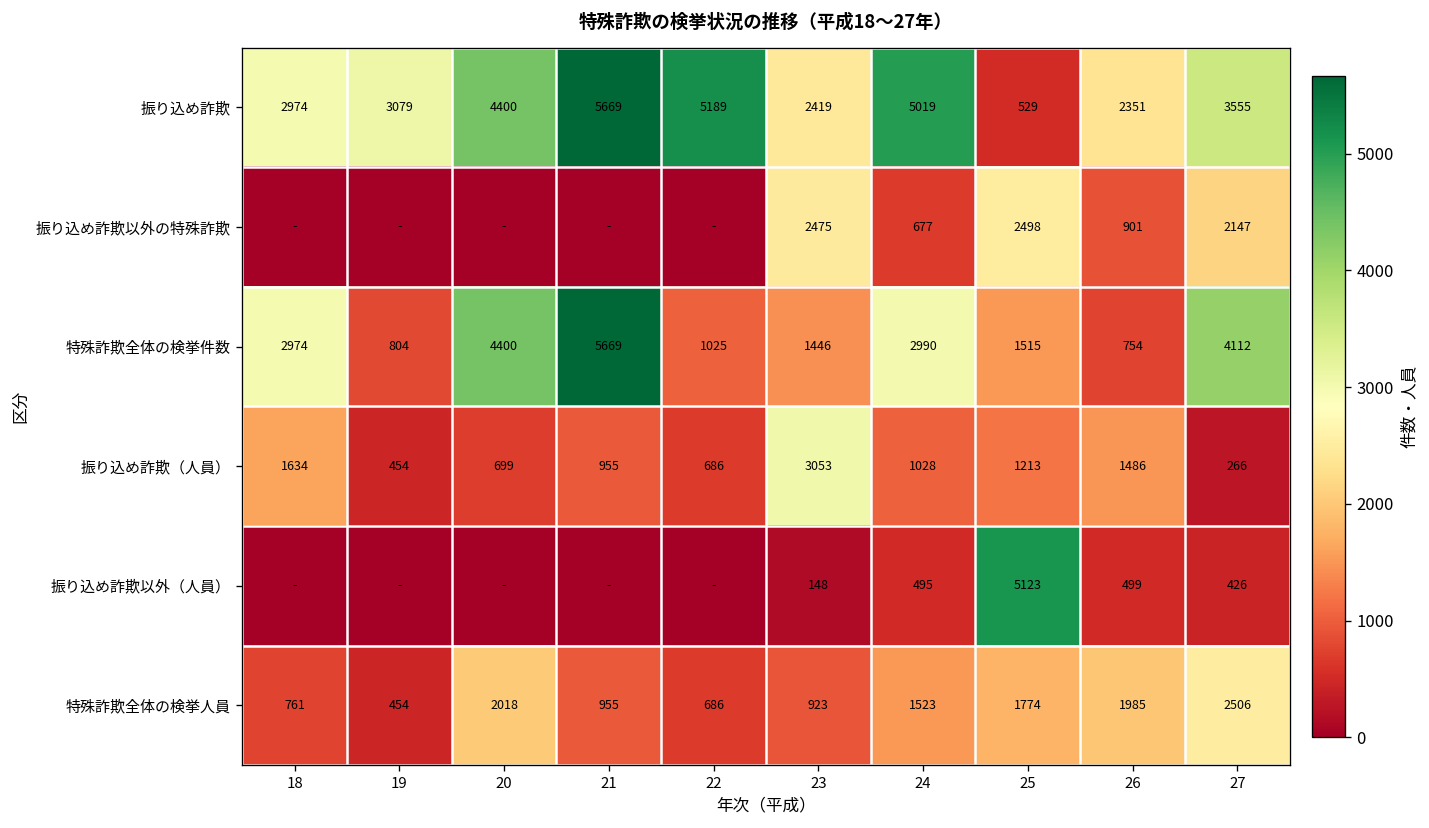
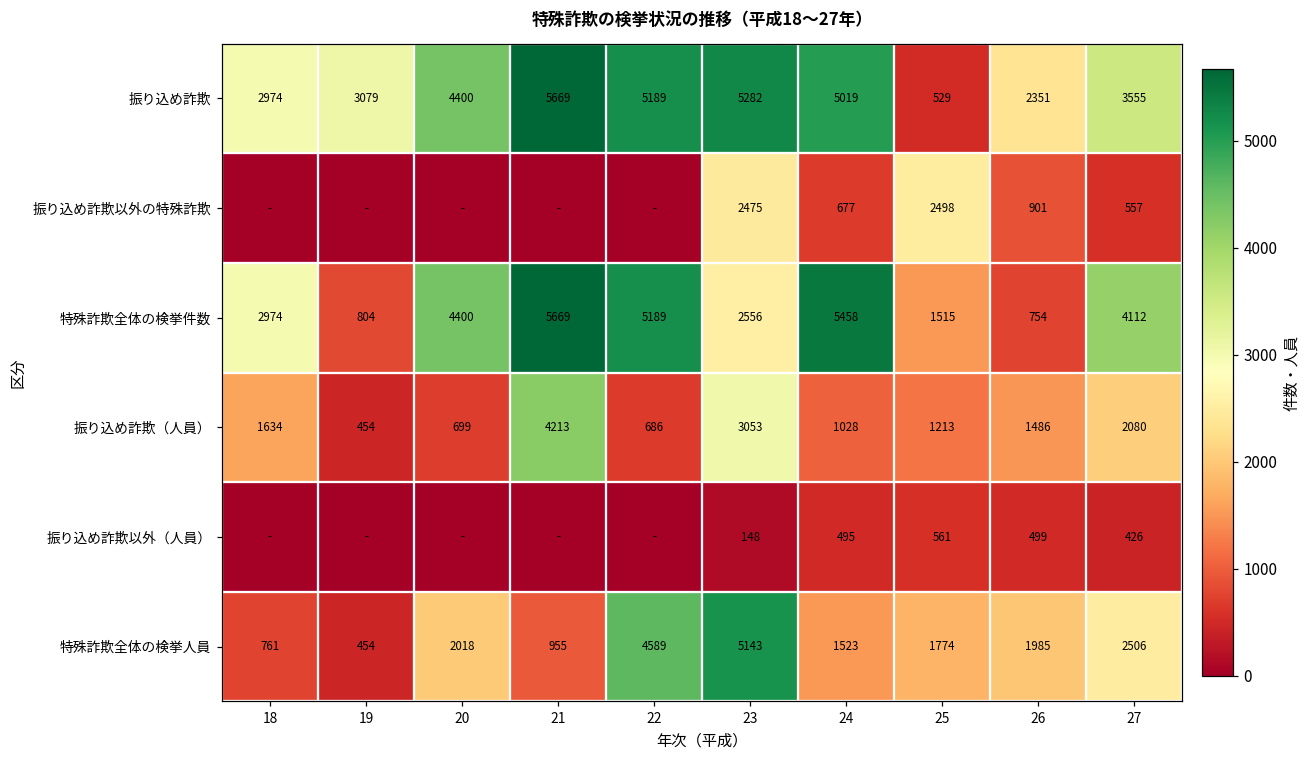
  {
    "振り込め詐欺": {
      "18": 2974,
      "19": 3079,
      "20": 4400,
      "21": 5669,
      "22": 5189,
-     "23": 2419,
+     "23": 5282,
      "24": 5019,
      "25": 529,
      "26": 2351,
      "27": 3555
    },
    "振り込め詐欺以外の特殊詐欺": {
      "23": 2475,
      "24": 677,
      "25": 2498,
      "26": 901,
-     "27": 2147
+     "27": 557
    },
    "特殊詐欺全体の検挙件数": {
      "18": 2974,
      "19": 804,
      "20": 4400,
      "21": 5669,
-     "22": 1025,
-     "23": 1446,
-     "24": 2990,
+     "22": 5189,
+     "23": 2556,
+     "24": 5458,
      "25": 1515,
      "26": 754,
      "27": 4112
    },
    "振り込め詐欺（人員）": {
      "18": 1634,
      "19": 454,
      "20": 699,
-     "21": 955,
+     "21": 4213,
      "22": 686,
      "23": 3053,
      "24": 1028,
      "25": 1213,
      "26": 1486,
-     "27": 266
+     "27": 2080
    },
    "振り込め詐欺以外（人員）": {
      "23": 148,
      "24": 495,
-     "25": 5123,
+     "25": 561,
      "26": 499,
      "27": 426
    },
    "特殊詐欺全体の検挙人員": {
      "18": 761,
      "19": 454,
      "20": 2018,
      "21": 955,
-     "22": 686,
-     "23": 923,
+     "22": 4589,
+     "23": 5143,
      "24": 1523,
      "25": 1774,
      "26": 1985,
      "27": 2506
    }
  }
